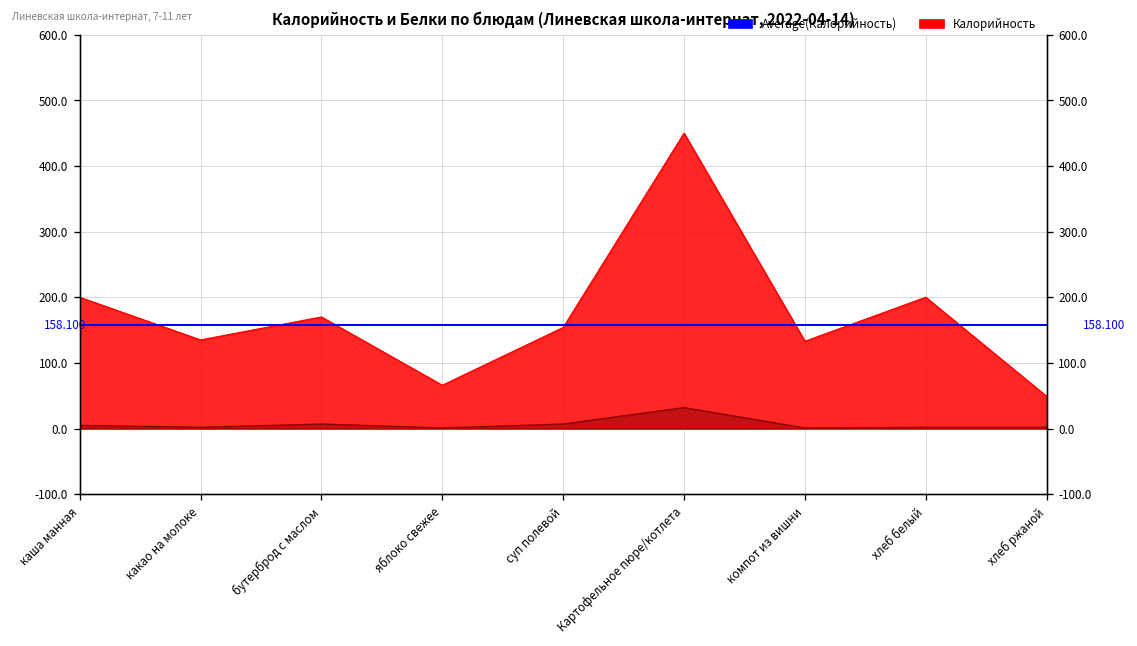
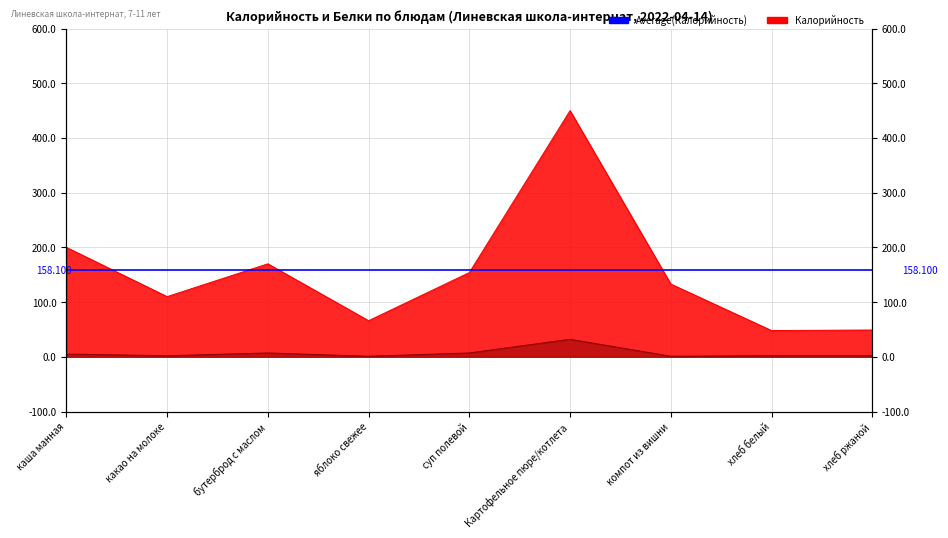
  {
    "Калорийность": {
-     "какао на молоке": 140,
+     "какао на молоке": 110,
      "бутерброд с маслом": 170,
      "яблоко свежее": 70,
      "суп полевой": 150,
      "Картофельное пюре/котлета": 450,
      "компот из вишни": 130,
-     "хлеб белый": 200,
+     "хлеб белый": 50,
      "хлеб ржаной": 50
    }
  }
